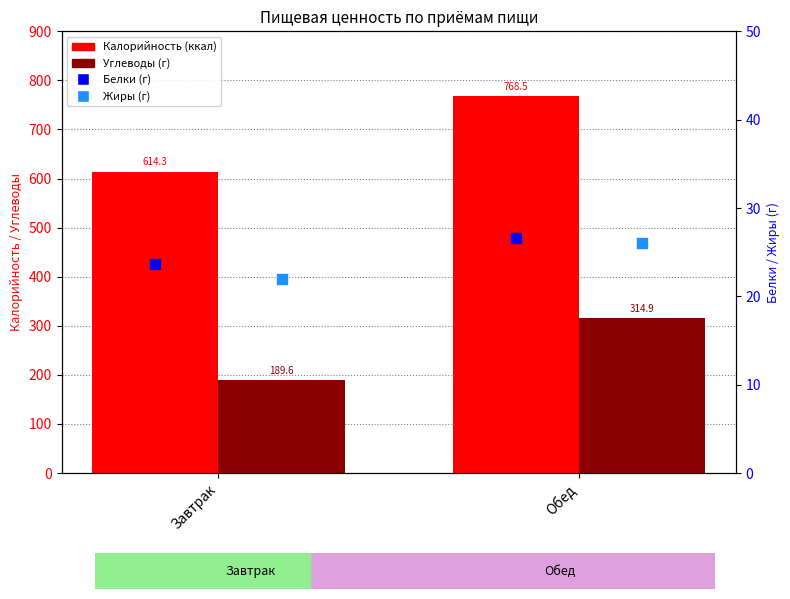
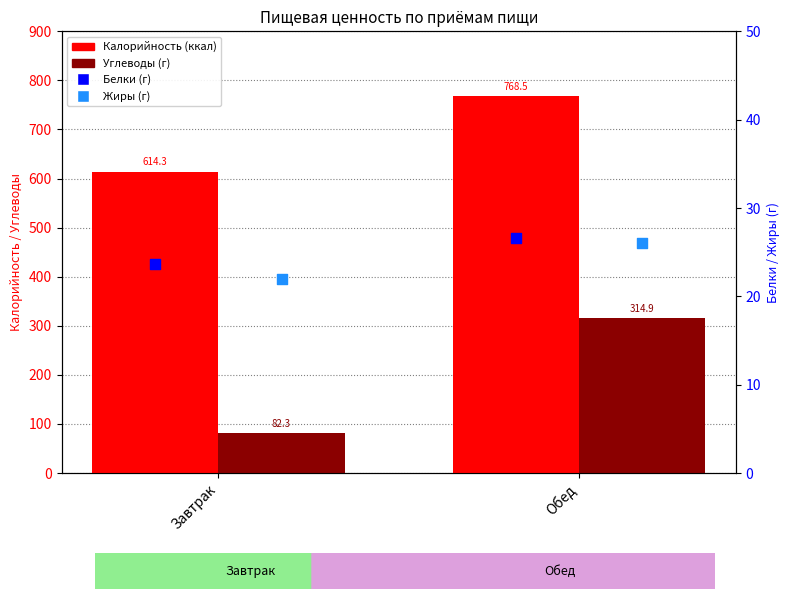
  {
    "Калорийность (ккал)": {
      "Завтрак": 614.3,
      "Обед": 768.5
    },
    "Углеводы (г)": {
-     "Завтрак": 189.6,
+     "Завтрак": 82.3,
      "Обед": 314.9
    }
  }
